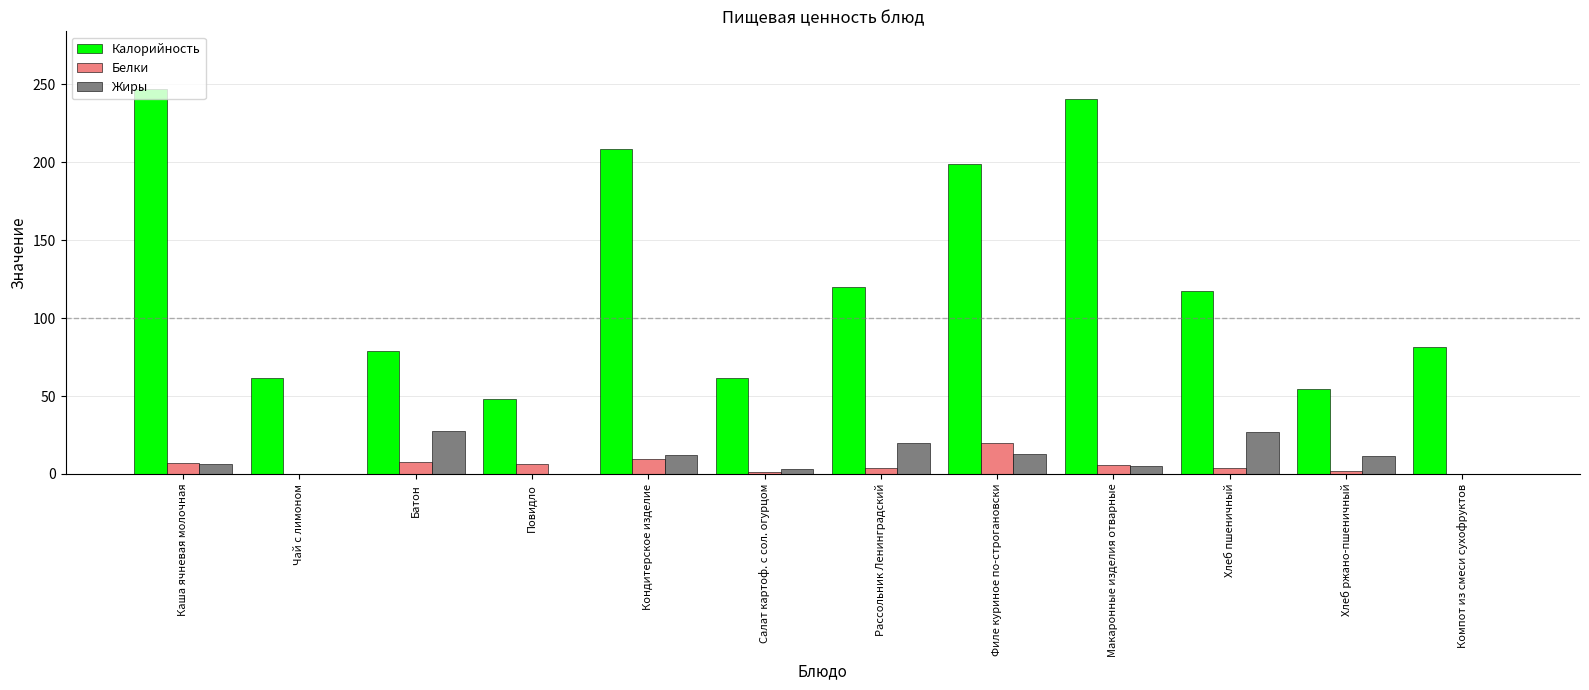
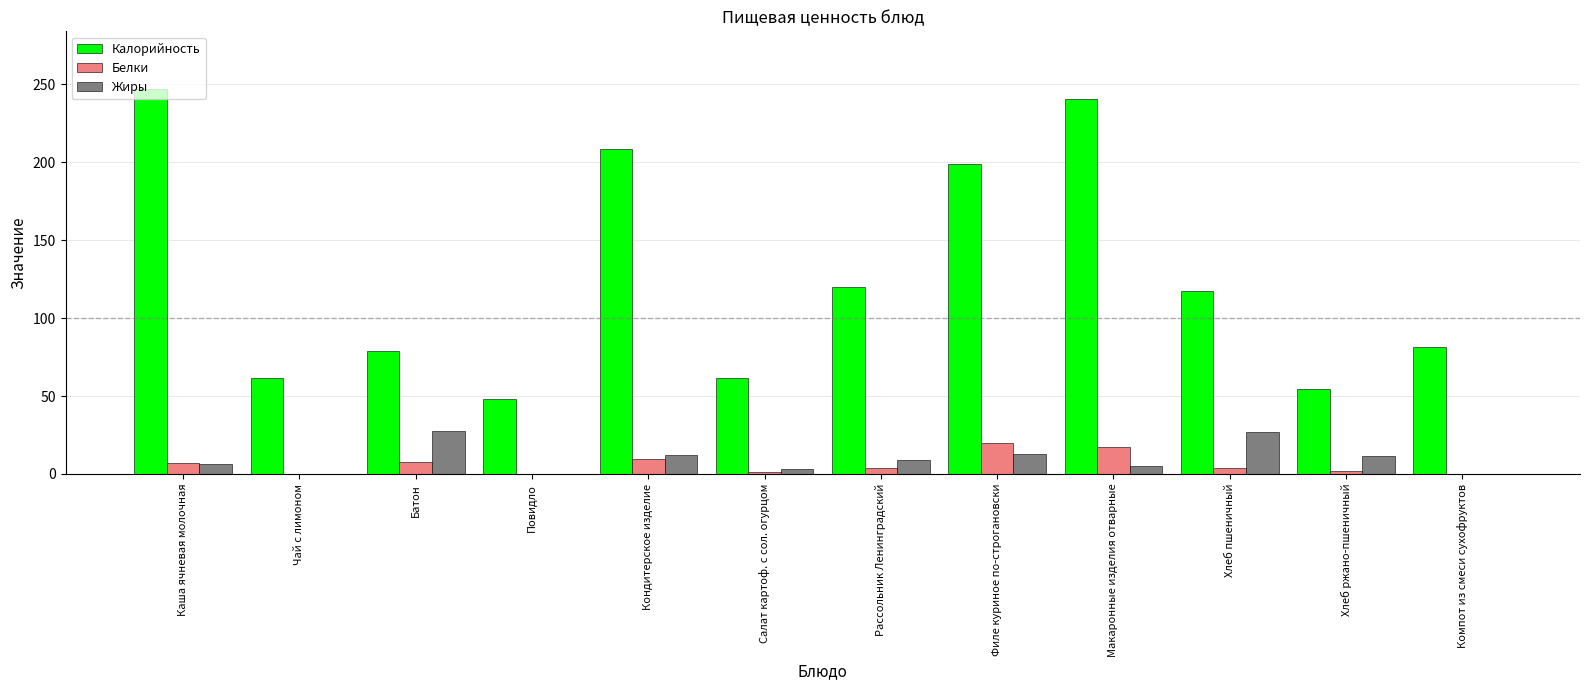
  {
    "Калорийность": {
      "Чай с лимоном": 62,
      "Батон": 79,
      "Повидло": 48,
      "Кондитерское изделие": 209,
      "Салат картоф. с сол. огурцом": 62,
      "Рассольник Ленинградский": 120,
      "Филе куриное по-строгановски": 199,
      "Макаронные изделия отварные": 241,
      "Хлеб пшеничный": 118,
      "Хлеб ржано-пшеничный": 54,
      "Компот из смеси сухофруктов": 81
    },
    "Белки": {
      "Каша ячневая молочная": 7,
      "Батон": 8,
-     "Повидло": 6,
+     "Повидло": 0,
      "Кондитерское изделие": 10,
      "Рассольник Ленинградский": 4,
      "Филе куриное по-строгановски": 20,
-     "Макаронные изделия отварные": 6,
+     "Макаронные изделия отварные": 17,
      "Хлеб пшеничный": 4,
      "Хлеб ржано-пшеничный": 2
    },
    "Жиры": {
      "Каша ячневая молочная": 7,
      "Батон": 28,
      "Повидло": 0,
      "Кондитерское изделие": 12,
      "Салат картоф. с сол. огурцом": 3,
-     "Рассольник Ленинградский": 20,
+     "Рассольник Ленинградский": 9,
      "Филе куриное по-строгановски": 13,
      "Макаронные изделия отварные": 5,
      "Хлеб пшеничный": 27,
      "Хлеб ржано-пшеничный": 12,
      "Компот из смеси сухофруктов": 0
    }
  }
